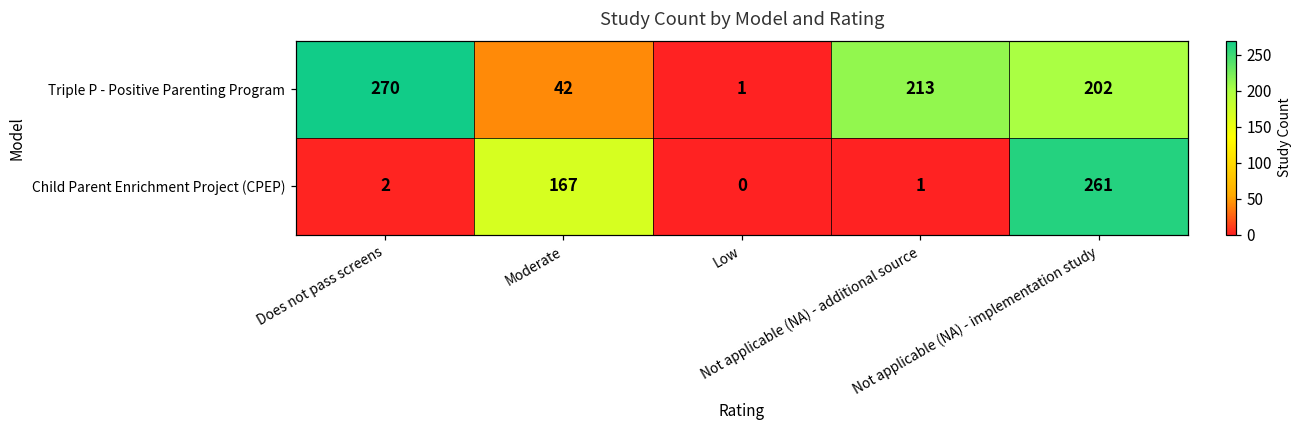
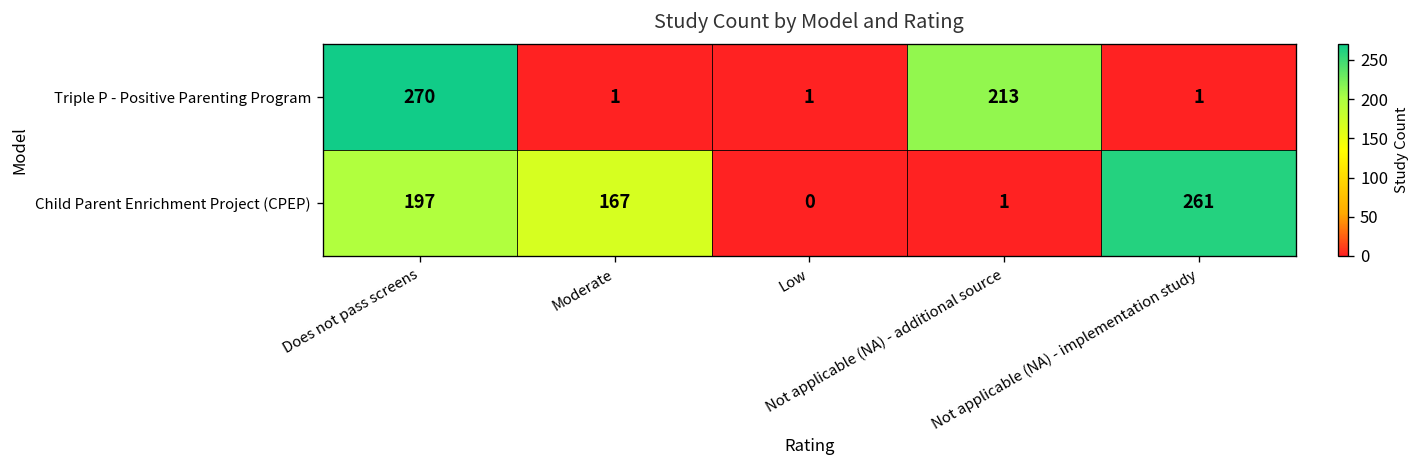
  {
    "Triple P - Positive Parenting Program": {
      "Does not pass screens": 270,
-     "Moderate": 42,
+     "Moderate": 1,
      "Low": 1,
      "Not applicable (NA) - additional source": 213,
-     "Not applicable (NA) - implementation study": 202
+     "Not applicable (NA) - implementation study": 1
    },
    "Child Parent Enrichment Project (CPEP)": {
-     "Does not pass screens": 2,
+     "Does not pass screens": 197,
      "Moderate": 167,
      "Low": 0,
      "Not applicable (NA) - additional source": 1,
      "Not applicable (NA) - implementation study": 261
    }
  }
